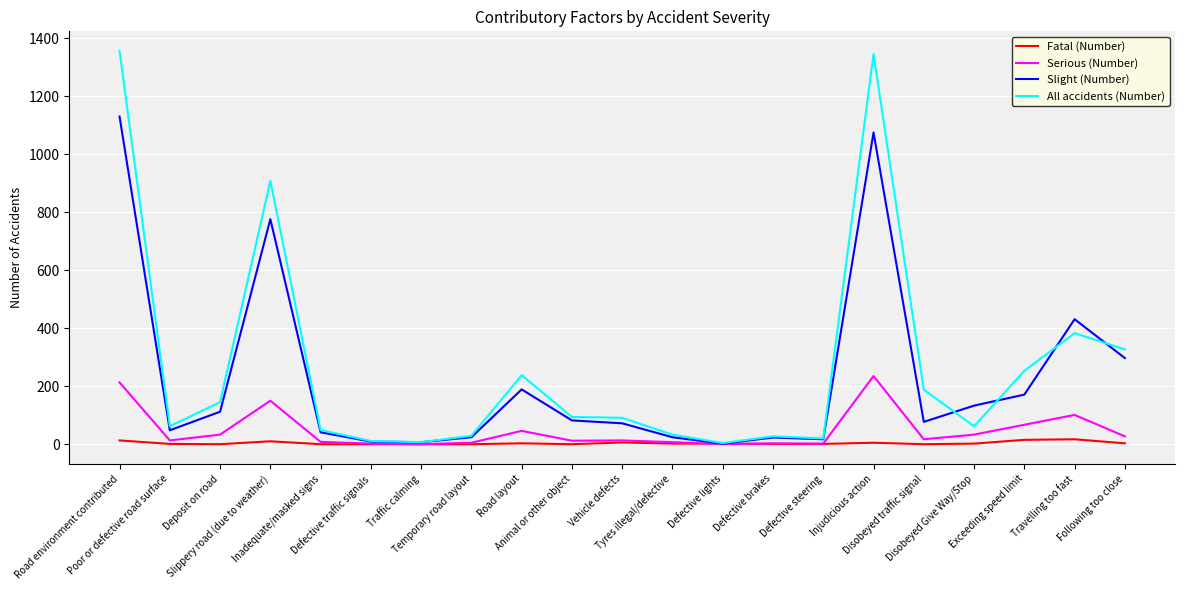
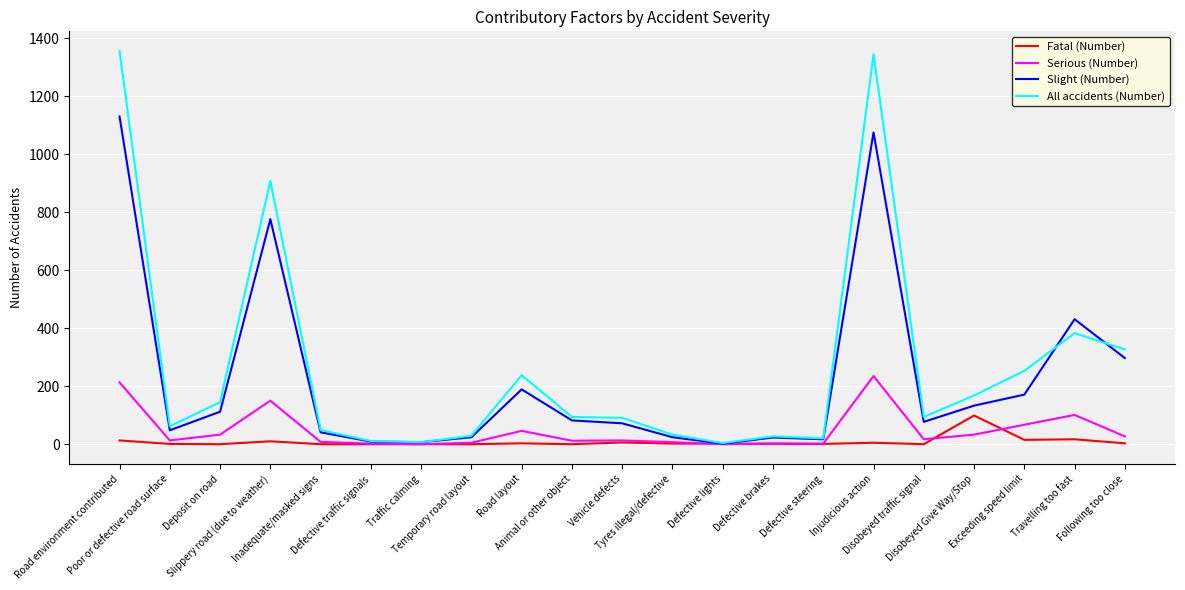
  {
    "Fatal (Number)": {
      "Road environment contributed": 10,
      "Poor or defective road surface": 0,
      "Deposit on road": 0,
      "Slippery road (due to weather)": 10,
      "Road layout": 0,
      "Animal or other object": 0,
      "Injudicious action": 10,
      "Disobeyed traffic signal": 0,
-     "Disobeyed Give Way/Stop": 0,
+     "Disobeyed Give Way/Stop": 100,
      "Exceeding speed limit": 20,
      "Travelling too fast": 20,
      "Following too close": 0
    },
    "Serious (Number)": {
      "Road environment contributed": 210,
      "Poor or defective road surface": 10,
      "Deposit on road": 30,
      "Slippery road (due to weather)": 150,
      "Road layout": 50,
      "Animal or other object": 10,
      "Injudicious action": 240,
      "Disobeyed traffic signal": 20,
      "Disobeyed Give Way/Stop": 30,
      "Exceeding speed limit": 70,
      "Travelling too fast": 100,
      "Following too close": 30
    },
    "Slight (Number)": {
      "Road environment contributed": 1130,
      "Poor or defective road surface": 50,
      "Deposit on road": 110,
      "Slippery road (due to weather)": 780,
      "Road layout": 190,
      "Animal or other object": 80,
      "Vehicle defects": 70,
      "Tyres illegal/defective": 20,
      "Injudicious action": 1080,
      "Disobeyed traffic signal": 80,
      "Disobeyed Give Way/Stop": 130,
      "Exceeding speed limit": 170,
      "Travelling too fast": 430,
      "Following too close": 300
    },
    "All accidents (Number)": {
      "Road environment contributed": 1360,
      "Poor or defective road surface": 60,
      "Deposit on road": 150,
      "Slippery road (due to weather)": 910,
      "Road layout": 240,
      "Animal or other object": 90,
      "Vehicle defects": 90,
      "Tyres illegal/defective": 30,
      "Injudicious action": 1350,
-     "Disobeyed traffic signal": 190,
-     "Disobeyed Give Way/Stop": 60,
+     "Disobeyed traffic signal": 90,
+     "Disobeyed Give Way/Stop": 170,
      "Exceeding speed limit": 250,
      "Travelling too fast": 380,
      "Following too close": 330
    }
  }
